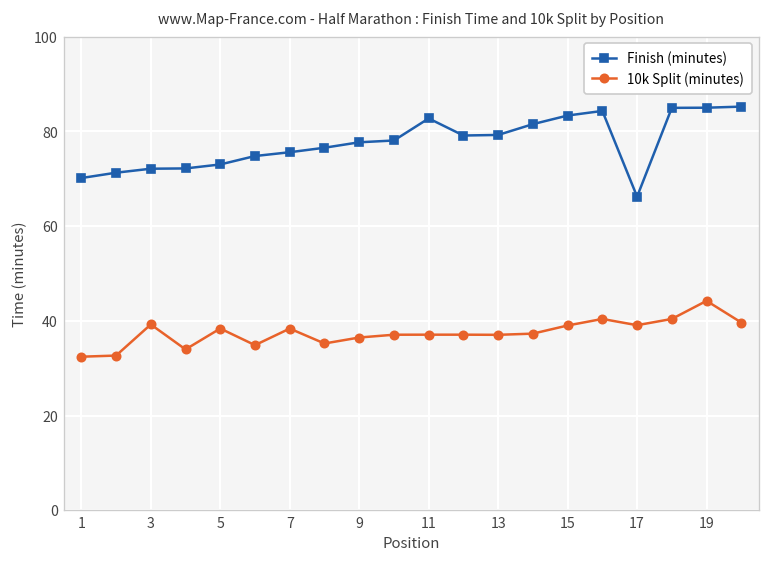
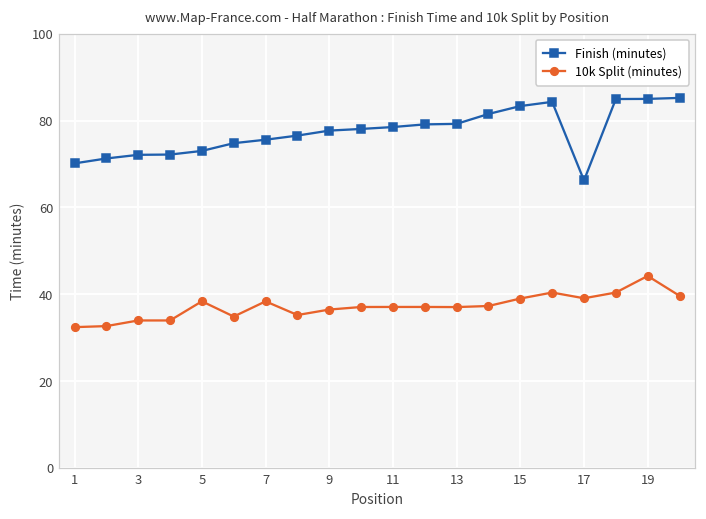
  {
    "Finish (minutes)": {
      "1": 70,
      "3": 72,
      "5": 73,
      "7": 76,
      "9": 78,
-     "11": 83,
+     "11": 79,
      "13": 79,
      "15": 83,
      "17": 66,
      "19": 85
    },
    "10k Split (minutes)": {
      "1": 32,
-     "3": 39,
+     "3": 34,
      "5": 38,
      "7": 38,
      "9": 36,
      "11": 37,
      "13": 37,
      "15": 39,
      "17": 39,
      "19": 44
    }
  }
